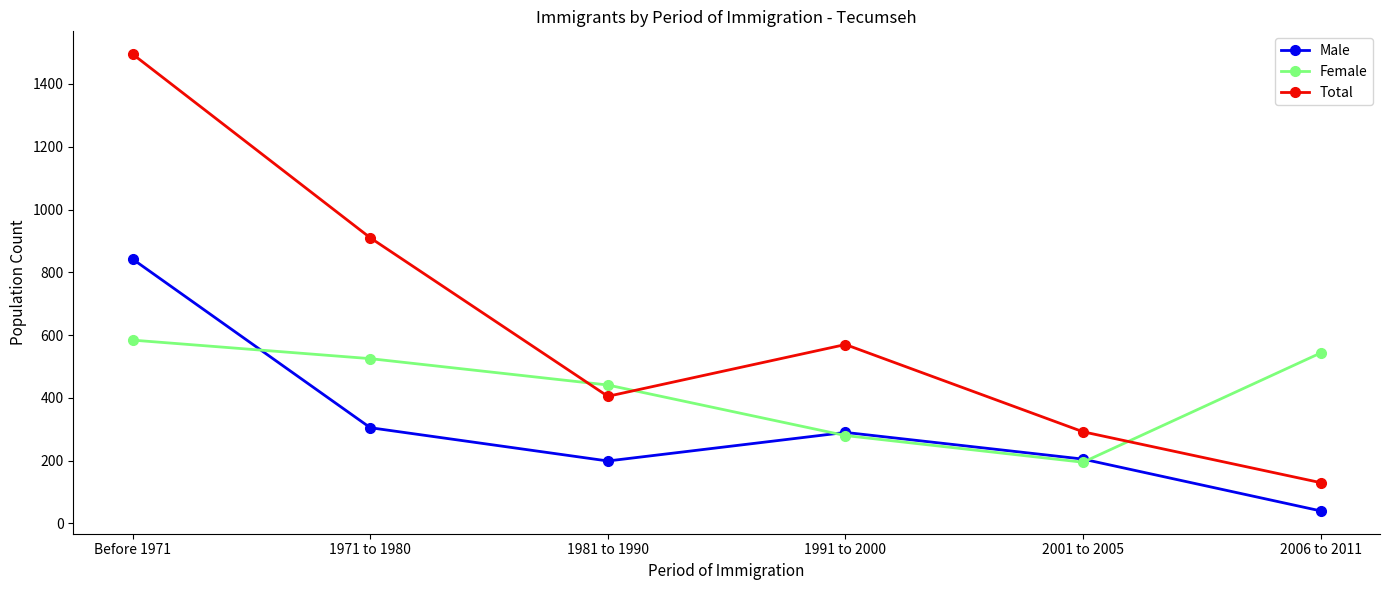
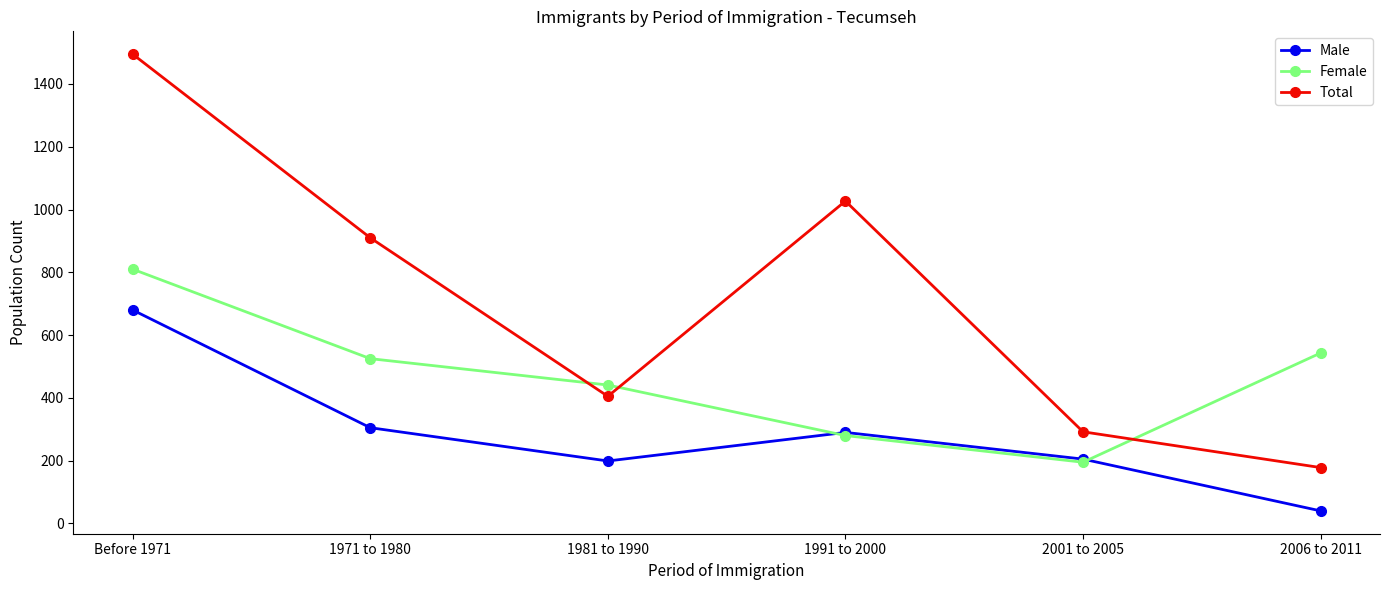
  {
    "Male": {
-     "Before 1971": 840,
+     "Before 1971": 680,
      "1971 to 1980": 310,
      "1981 to 1990": 200,
      "1991 to 2000": 290,
      "2001 to 2005": 210,
      "2006 to 2011": 40
    },
    "Female": {
-     "Before 1971": 580,
+     "Before 1971": 810,
      "1971 to 1980": 530,
      "1981 to 1990": 440,
      "1991 to 2000": 280,
      "2001 to 2005": 200,
      "2006 to 2011": 540
    },
    "Total": {
      "Before 1971": 1500,
      "1971 to 1980": 910,
      "1981 to 1990": 410,
-     "1991 to 2000": 570,
+     "1991 to 2000": 1030,
      "2001 to 2005": 290,
-     "2006 to 2011": 130
+     "2006 to 2011": 180
    }
  }
